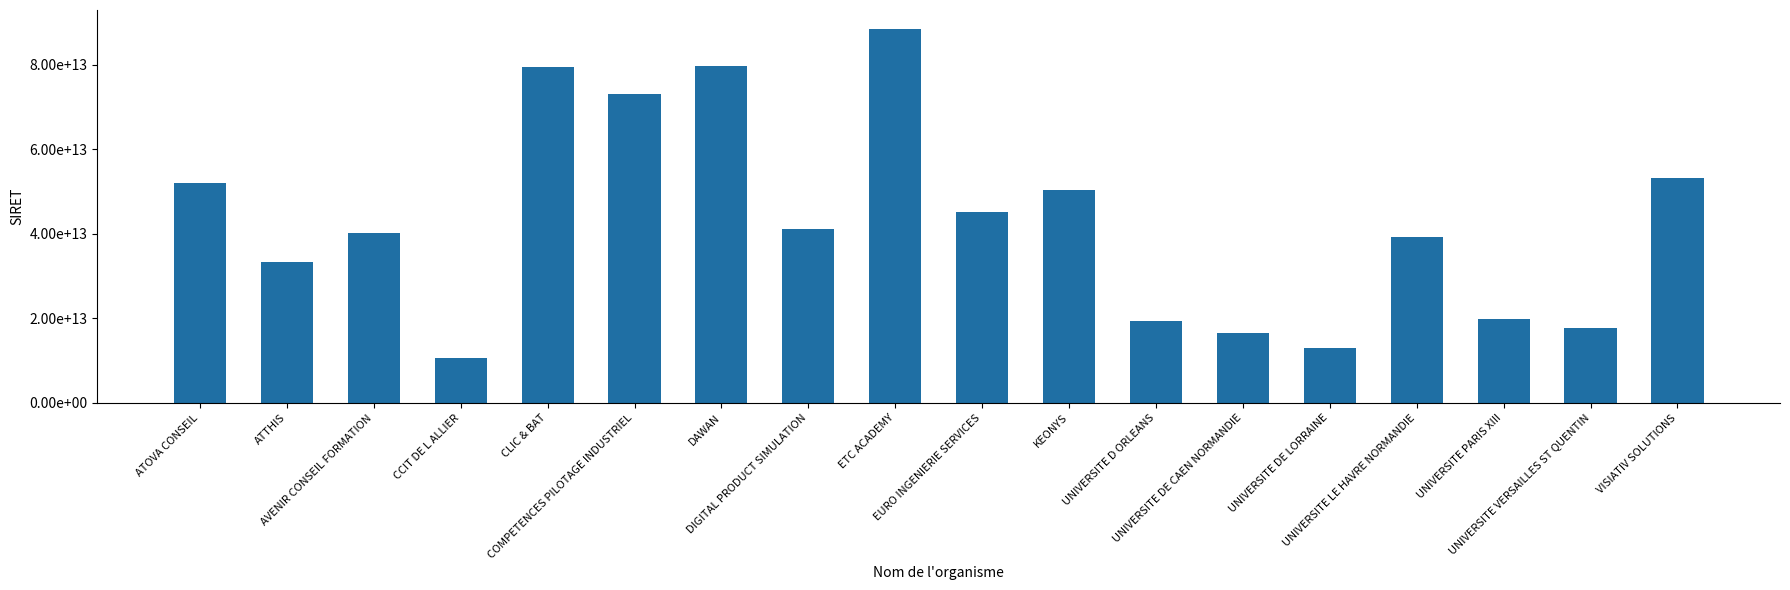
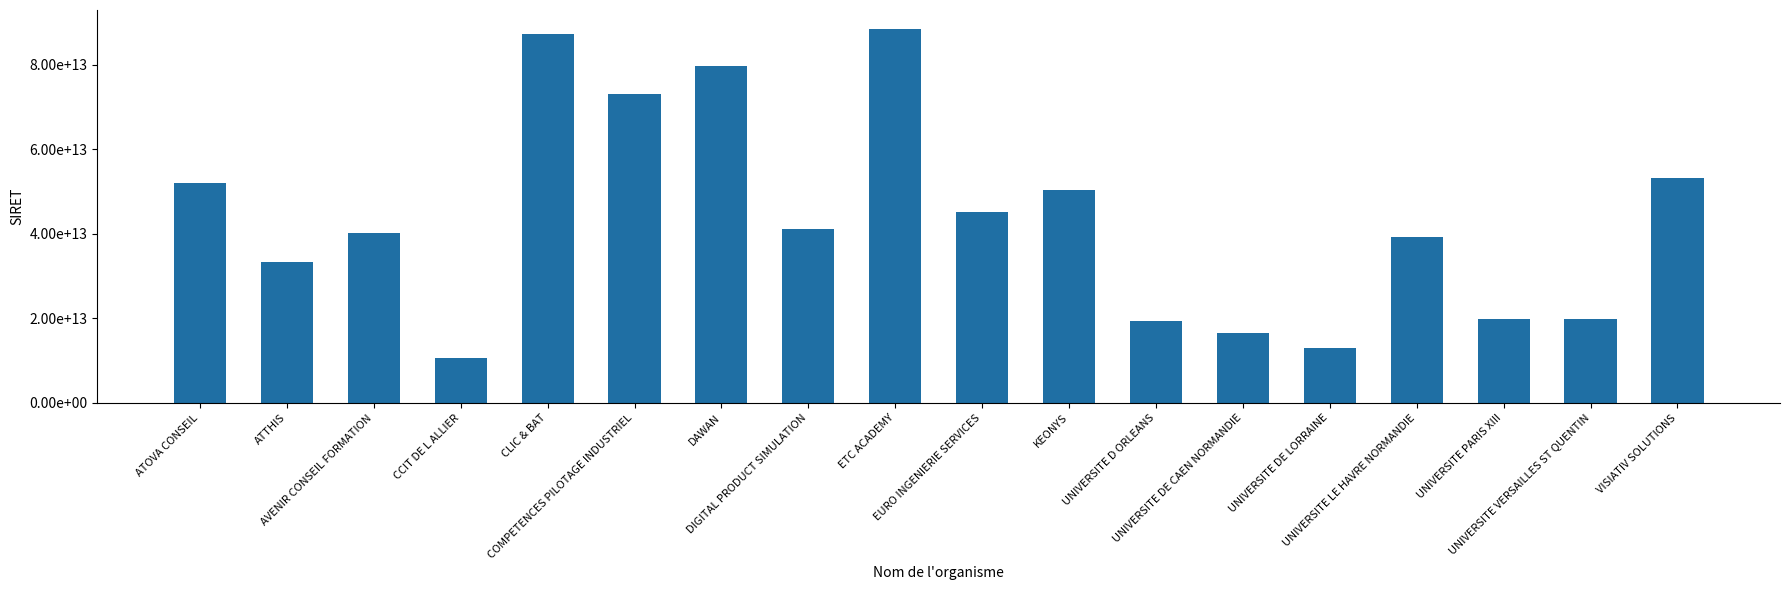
  {
    "ATOVA CONSEIL": 52000000000000,
    "ATTHIS": 33000000000000,
    "AVENIR CONSEIL FORMATION": 40000000000000,
    "CCIT DE L ALLIER": 11000000000000,
-   "CLIC & BAT": 79000000000000,
+   "CLIC & BAT": 87000000000000,
    "COMPETENCES PILOTAGE INDUSTRIEL": 73000000000000,
    "DAWAN": 80000000000000,
    "DIGITAL PRODUCT SIMULATION": 41000000000000,
    "ETC ACADEMY": 89000000000000,
    "EURO INGENIERIE SERVICES": 45000000000000,
    "KEONYS": 50000000000000,
    "UNIVERSITE D ORLEANS": 19000000000000,
    "UNIVERSITE DE CAEN NORMANDIE": 17000000000000,
    "UNIVERSITE DE LORRAINE": 13000000000000,
    "UNIVERSITE LE HAVRE NORMANDIE": 39000000000000,
    "UNIVERSITE PARIS XIII": 20000000000000,
-   "UNIVERSITE VERSAILLES ST QUENTIN": 18000000000000,
+   "UNIVERSITE VERSAILLES ST QUENTIN": 20000000000000,
    "VISIATIV SOLUTIONS": 53000000000000
  }
